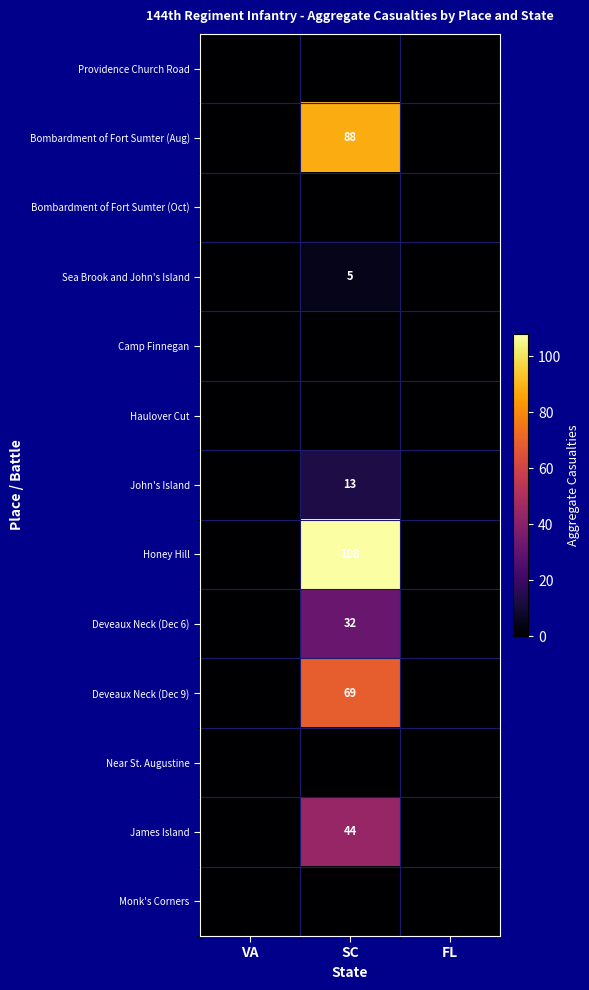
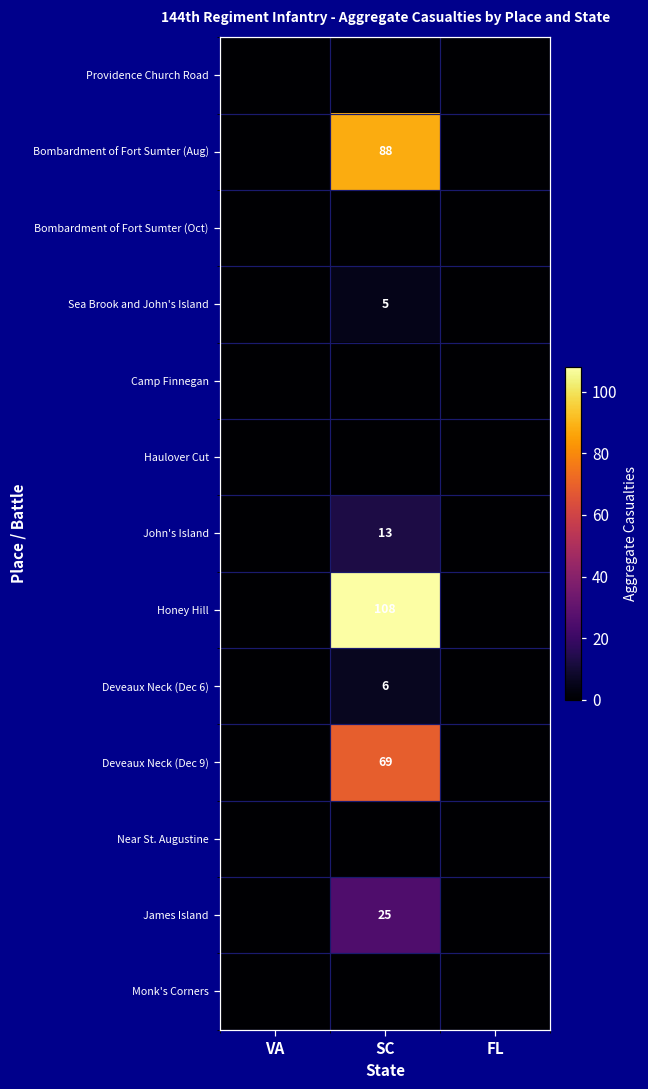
  {
    "Bombardment of Fort Sumter (Aug)": {
      "SC": 88
    },
    "Sea Brook and John's Island": {
      "SC": 5
    },
    "John's Island": {
      "SC": 13
    },
    "Honey Hill": {
      "SC": 108
    },
    "Deveaux Neck (Dec 6)": {
-     "SC": 32
+     "SC": 6
    },
    "Deveaux Neck (Dec 9)": {
      "SC": 69
    },
    "James Island": {
-     "SC": 44
+     "SC": 25
    }
  }
